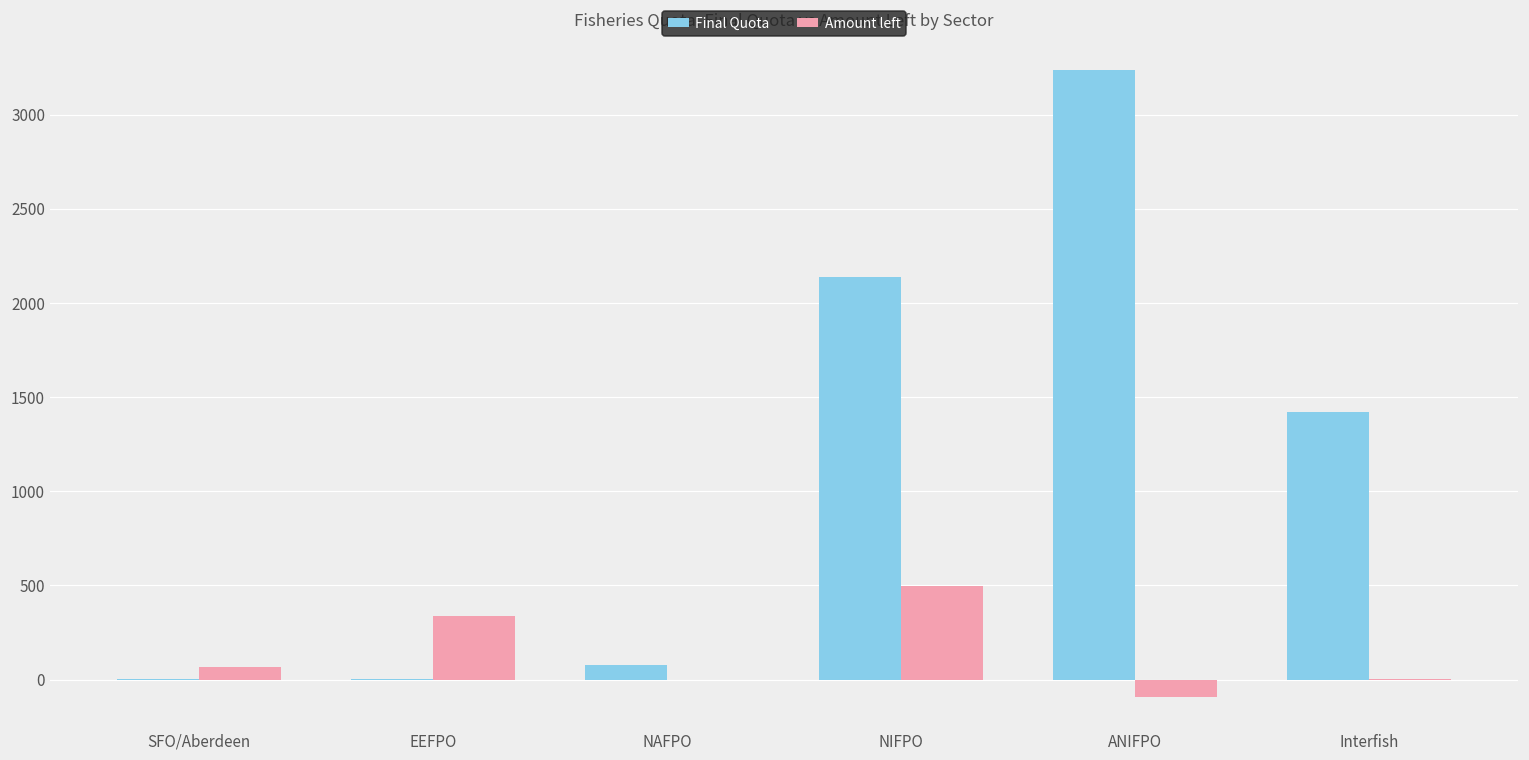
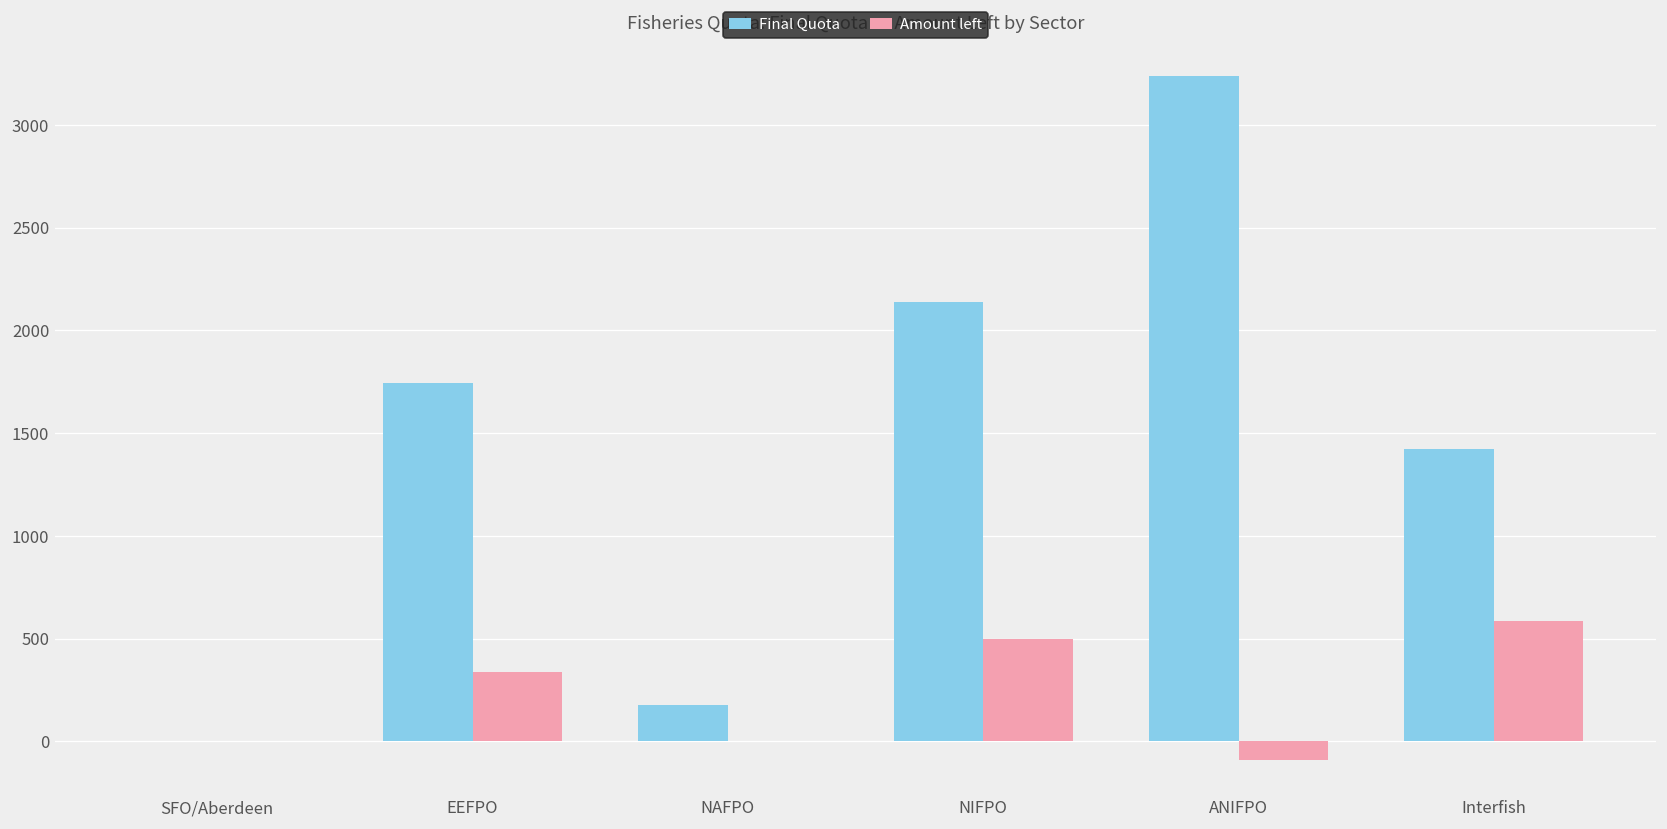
  {
    "Final Quota": {
-     "EEFPO": 0,
-     "NAFPO": 80,
+     "EEFPO": 1740,
+     "NAFPO": 180,
      "NIFPO": 2140,
      "ANIFPO": 3240,
      "Interfish": 1420
    },
    "Amount left": {
-     "SFO/Aberdeen": 70,
+     "SFO/Aberdeen": 0,
      "EEFPO": 340,
      "NIFPO": 500,
      "ANIFPO": -90,
-     "Interfish": 0
+     "Interfish": 590
    }
  }
